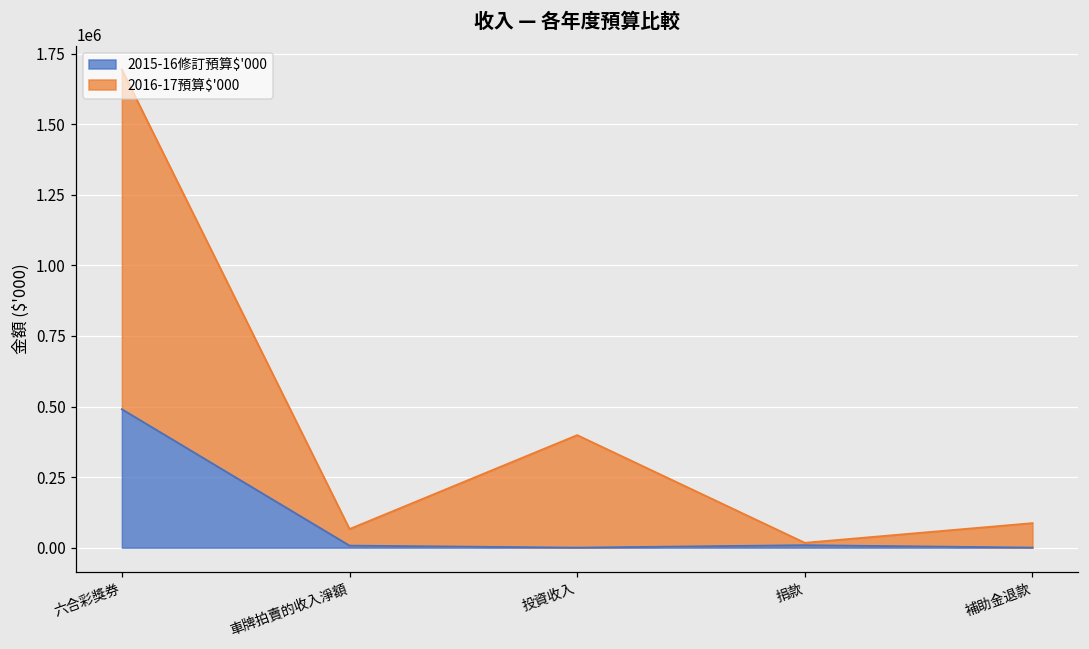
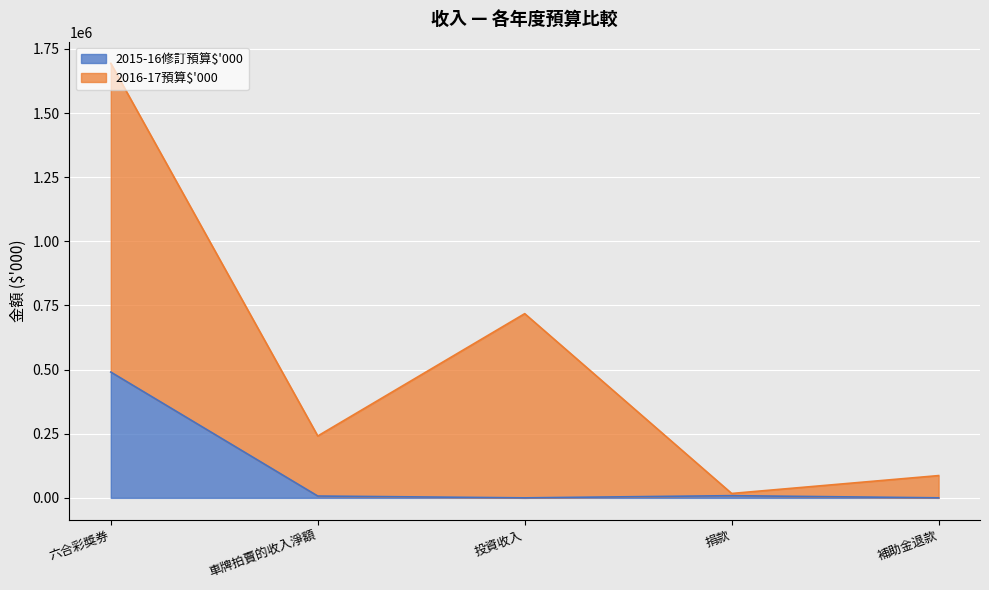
  {
    "2015-16修訂預算$'000": {
      "六合彩獎券": 490000,
      "車牌拍賣的收入淨額": 10000,
      "投資收入": 0,
      "補助金退款": 0
    },
    "2016-17預算$'000": {
-     "車牌拍賣的收入淨額": 60000,
-     "投資收入": 400000,
+     "車牌拍賣的收入淨額": 230000,
+     "投資收入": 720000,
      "補助金退款": 90000
    }
  }
